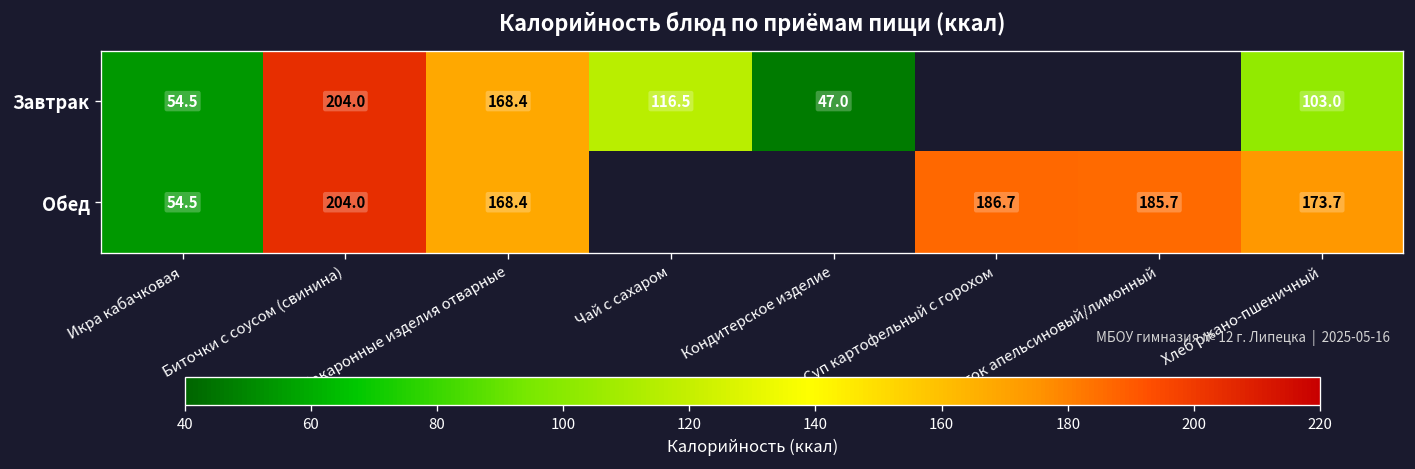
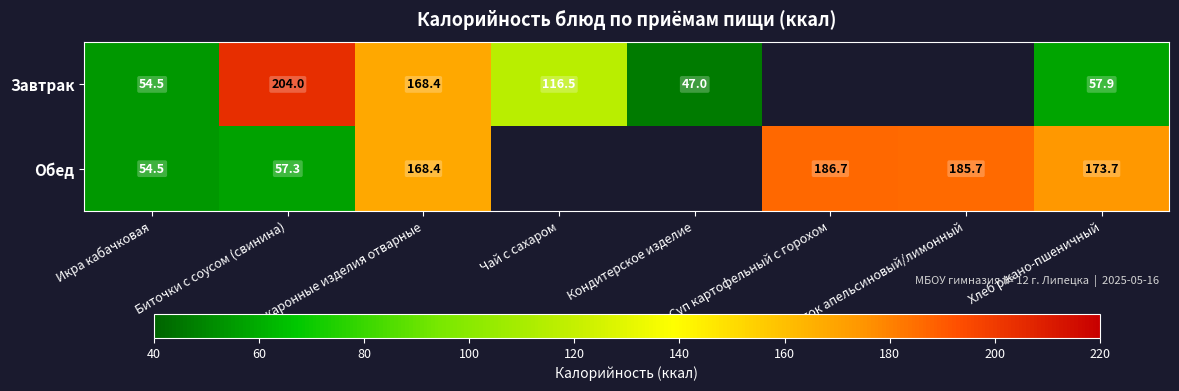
  {
    "Завтрак": {
-     "Хлеб ржано-пшеничный": 103.0
+     "Хлеб ржано-пшеничный": 57.9
    },
    "Обед": {
-     "Биточки с соусом (свинина)": 204.0
+     "Биточки с соусом (свинина)": 57.3
    }
  }
